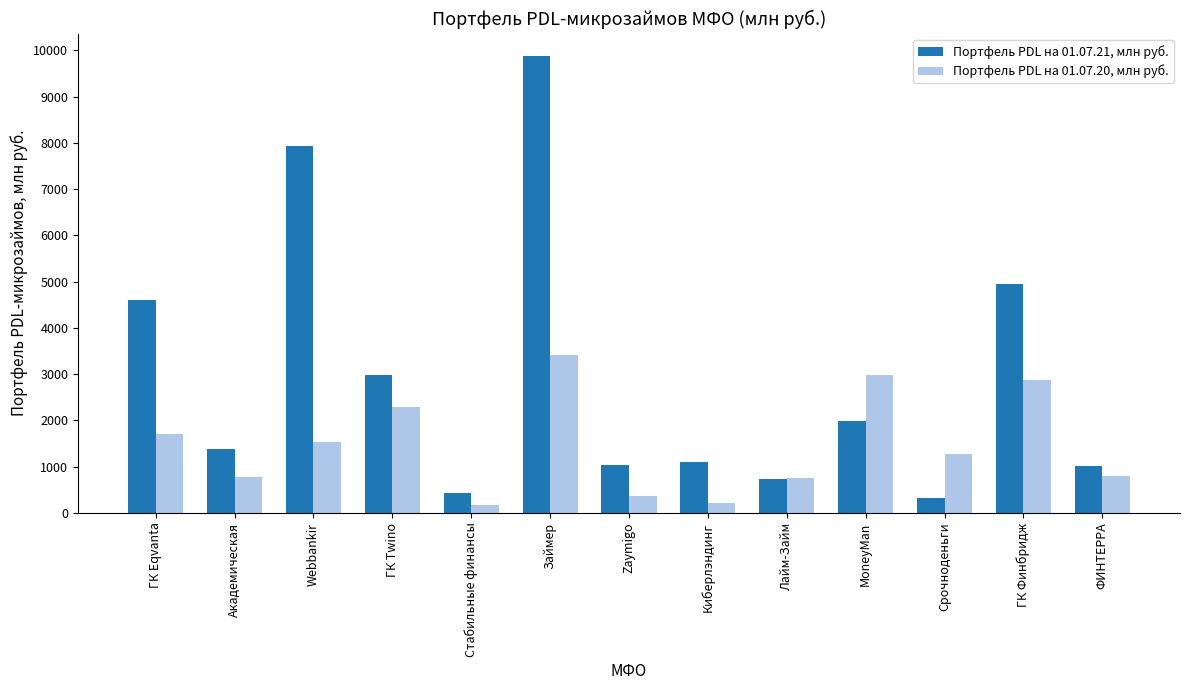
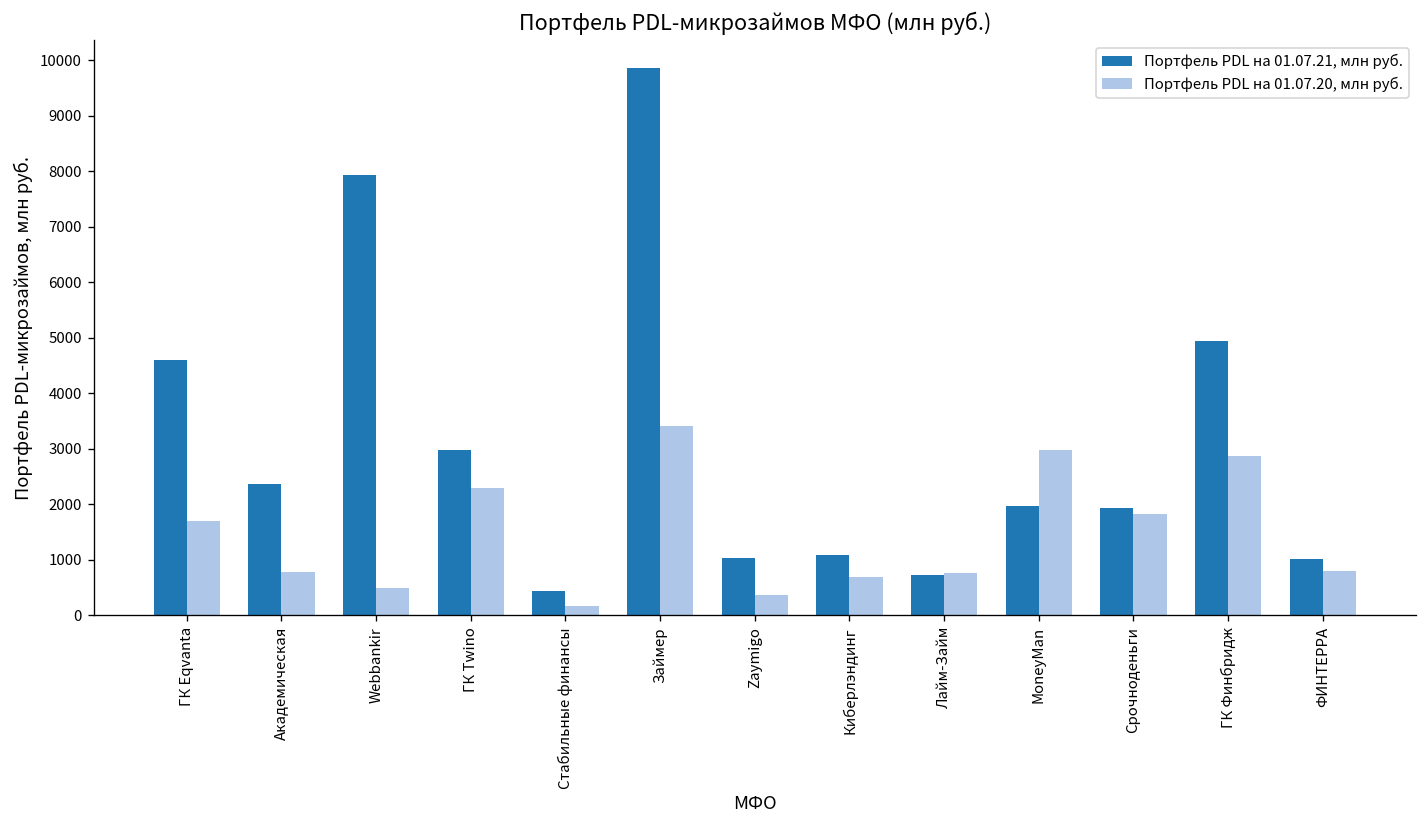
  {
    "Портфель PDL на 01.07.21, млн руб.": {
      "ГК Eqvanta": 4600,
-     "Академическая": 1400,
+     "Академическая": 2400,
      "Webbankir": 7900,
      "ГК Twino": 3000,
      "Стабильные финансы": 400,
      "Займер": 9900,
      "Zaymigo": 1000,
      "Киберлэндинг": 1100,
      "Лайм-Займ": 700,
      "MoneyMan": 2000,
-     "Срочноденьги": 300,
+     "Срочноденьги": 1900,
      "ГК Финбридж": 5000,
      "ФИНТЕРРА": 1000
    },
    "Портфель PDL на 01.07.20, млн руб.": {
      "ГК Eqvanta": 1700,
      "Академическая": 800,
-     "Webbankir": 1500,
+     "Webbankir": 500,
      "ГК Twino": 2300,
      "Стабильные финансы": 200,
      "Займер": 3400,
      "Zaymigo": 400,
-     "Киберлэндинг": 200,
+     "Киберлэндинг": 700,
      "Лайм-Займ": 800,
      "MoneyMan": 3000,
-     "Срочноденьги": 1300,
+     "Срочноденьги": 1800,
      "ГК Финбридж": 2900,
      "ФИНТЕРРА": 800
    }
  }
